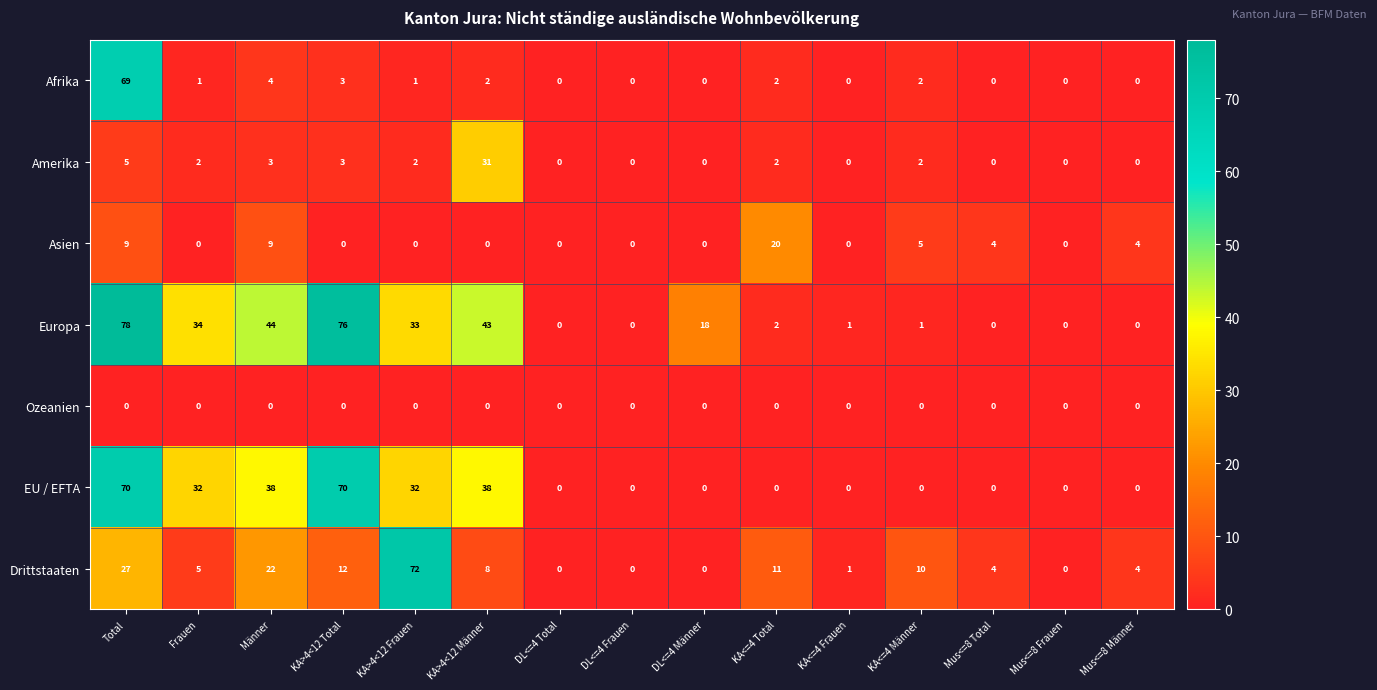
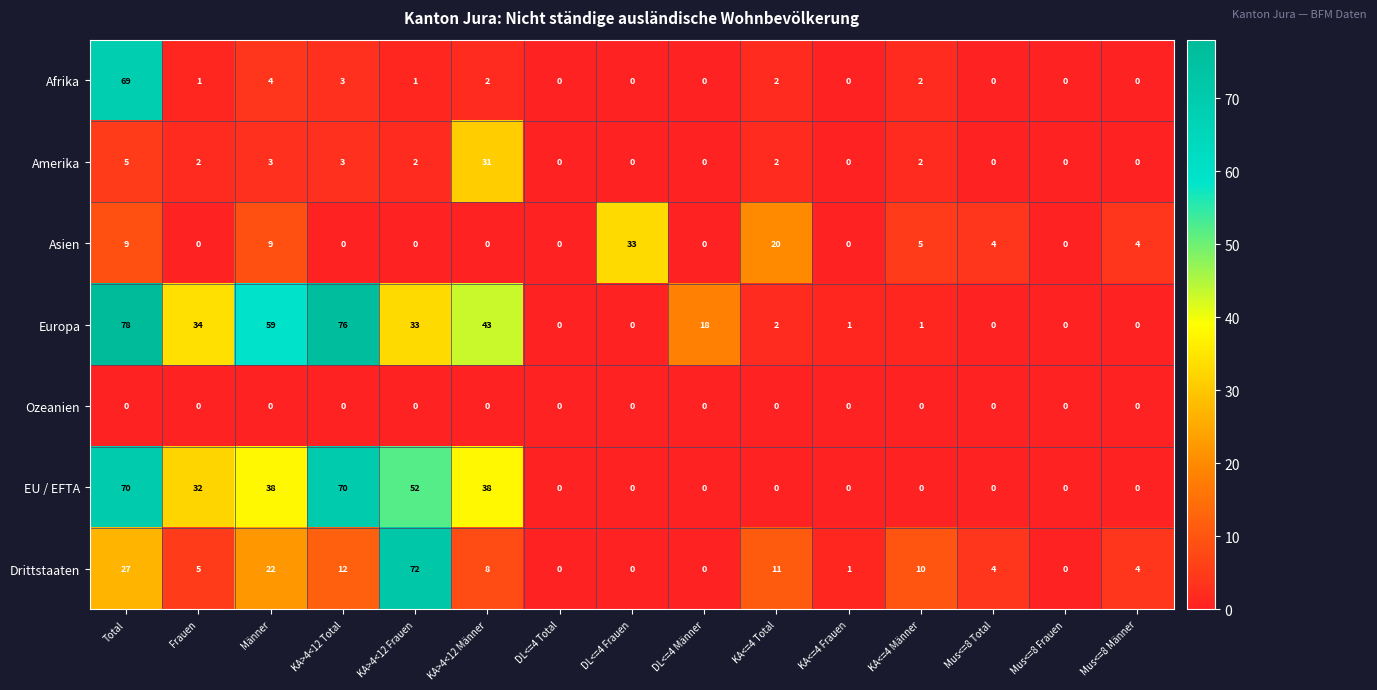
  {
    "Afrika": {
      "Total": 69,
      "Frauen": 1,
      "Männer": 4,
      "KA>4<12 Total": 3,
      "KA>4<12 Frauen": 1,
      "KA>4<12 Männer": 2,
      "DL<=4 Total": 0,
      "DL<=4 Frauen": 0,
      "DL<=4 Männer": 0,
      "KA<=4 Total": 2,
      "KA<=4 Frauen": 0,
      "KA<=4 Männer": 2,
      "Mus<=8 Total": 0,
      "Mus<=8 Frauen": 0,
      "Mus<=8 Männer": 0
    },
    "Amerika": {
      "Total": 5,
      "Frauen": 2,
      "Männer": 3,
      "KA>4<12 Total": 3,
      "KA>4<12 Frauen": 2,
      "KA>4<12 Männer": 31,
      "DL<=4 Total": 0,
      "DL<=4 Frauen": 0,
      "DL<=4 Männer": 0,
      "KA<=4 Total": 2,
      "KA<=4 Frauen": 0,
      "KA<=4 Männer": 2,
      "Mus<=8 Total": 0,
      "Mus<=8 Frauen": 0,
      "Mus<=8 Männer": 0
    },
    "Asien": {
      "Total": 9,
      "Frauen": 0,
      "Männer": 9,
      "KA>4<12 Total": 0,
      "KA>4<12 Frauen": 0,
      "KA>4<12 Männer": 0,
      "DL<=4 Total": 0,
-     "DL<=4 Frauen": 0,
+     "DL<=4 Frauen": 33,
      "DL<=4 Männer": 0,
      "KA<=4 Total": 20,
      "KA<=4 Frauen": 0,
      "KA<=4 Männer": 5,
      "Mus<=8 Total": 4,
      "Mus<=8 Frauen": 0,
      "Mus<=8 Männer": 4
    },
    "Europa": {
      "Total": 78,
      "Frauen": 34,
-     "Männer": 44,
+     "Männer": 59,
      "KA>4<12 Total": 76,
      "KA>4<12 Frauen": 33,
      "KA>4<12 Männer": 43,
      "DL<=4 Total": 0,
      "DL<=4 Frauen": 0,
      "DL<=4 Männer": 18,
      "KA<=4 Total": 2,
      "KA<=4 Frauen": 1,
      "KA<=4 Männer": 1,
      "Mus<=8 Total": 0,
      "Mus<=8 Frauen": 0,
      "Mus<=8 Männer": 0
    },
    "Ozeanien": {
      "Total": 0,
      "Frauen": 0,
      "Männer": 0,
      "KA>4<12 Total": 0,
      "KA>4<12 Frauen": 0,
      "KA>4<12 Männer": 0,
      "DL<=4 Total": 0,
      "DL<=4 Frauen": 0,
      "DL<=4 Männer": 0,
      "KA<=4 Total": 0,
      "KA<=4 Frauen": 0,
      "KA<=4 Männer": 0,
      "Mus<=8 Total": 0,
      "Mus<=8 Frauen": 0,
      "Mus<=8 Männer": 0
    },
    "EU / EFTA": {
      "Total": 70,
      "Frauen": 32,
      "Männer": 38,
      "KA>4<12 Total": 70,
-     "KA>4<12 Frauen": 32,
+     "KA>4<12 Frauen": 52,
      "KA>4<12 Männer": 38,
      "DL<=4 Total": 0,
      "DL<=4 Frauen": 0,
      "DL<=4 Männer": 0,
      "KA<=4 Total": 0,
      "KA<=4 Frauen": 0,
      "KA<=4 Männer": 0,
      "Mus<=8 Total": 0,
      "Mus<=8 Frauen": 0,
      "Mus<=8 Männer": 0
    },
    "Drittstaaten": {
      "Total": 27,
      "Frauen": 5,
      "Männer": 22,
      "KA>4<12 Total": 12,
      "KA>4<12 Frauen": 72,
      "KA>4<12 Männer": 8,
      "DL<=4 Total": 0,
      "DL<=4 Frauen": 0,
      "DL<=4 Männer": 0,
      "KA<=4 Total": 11,
      "KA<=4 Frauen": 1,
      "KA<=4 Männer": 10,
      "Mus<=8 Total": 4,
      "Mus<=8 Frauen": 0,
      "Mus<=8 Männer": 4
    }
  }
